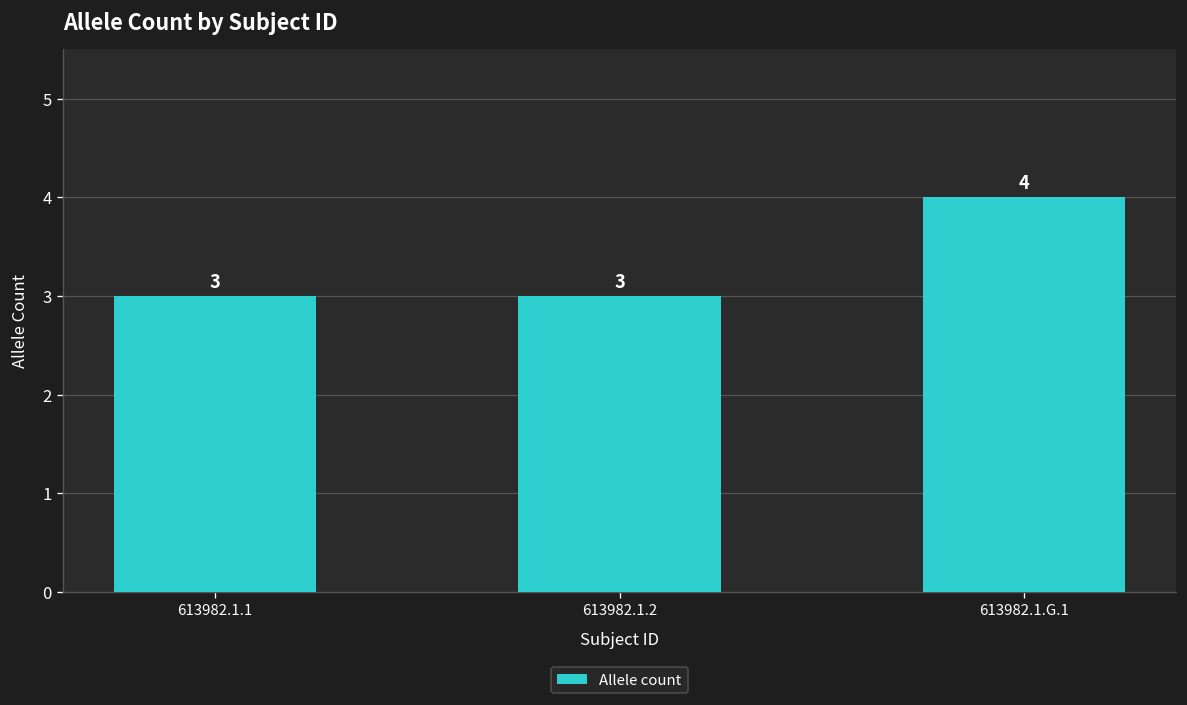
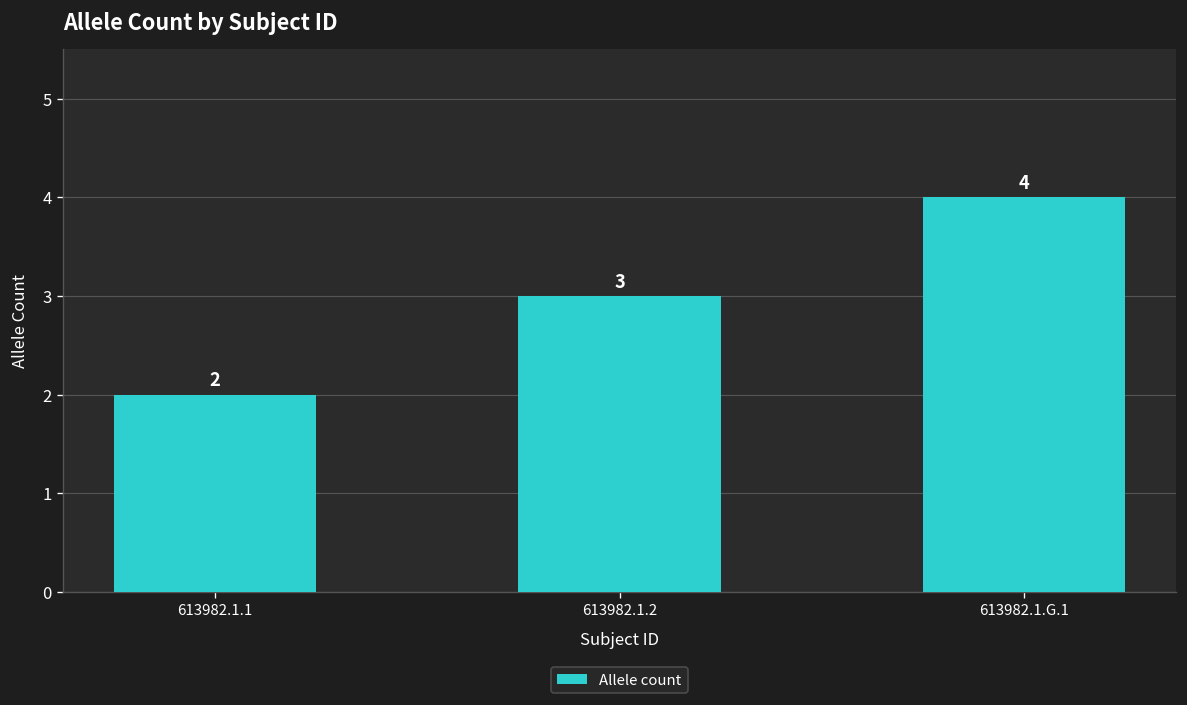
  {
-   "613982.1.1": 3,
+   "613982.1.1": 2,
    "613982.1.2": 3,
    "613982.1.G.1": 4
  }
